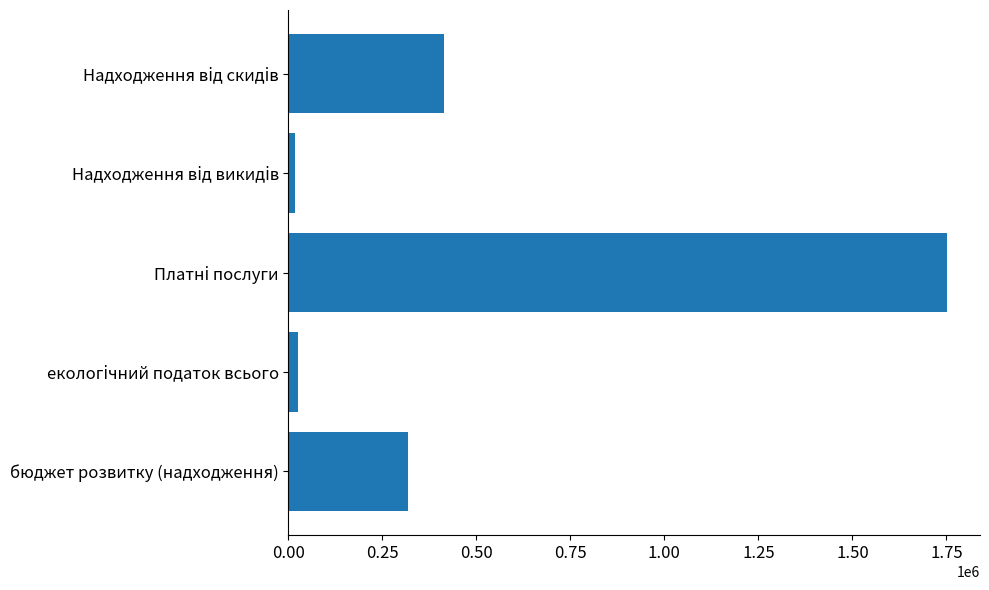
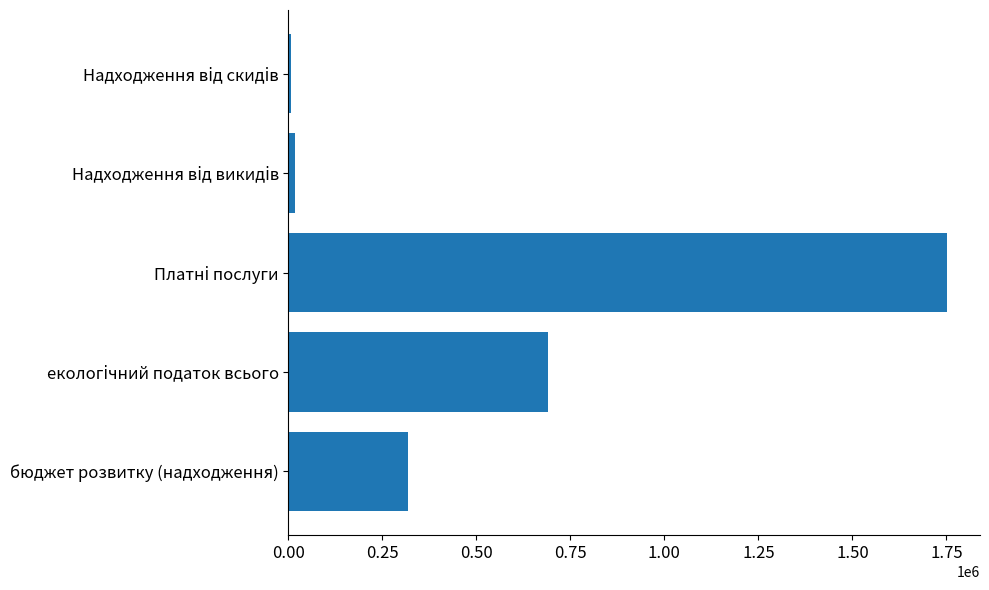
  {
-   "Надходження від скидів": 410000,
+   "Надходження від скидів": 10000,
    "Надходження від викидів": 20000,
    "Платні послуги": 1750000,
-   "екологічний податок всього": 20000,
+   "екологічний податок всього": 690000,
    "бюджет розвитку (надходження)": 320000
  }
